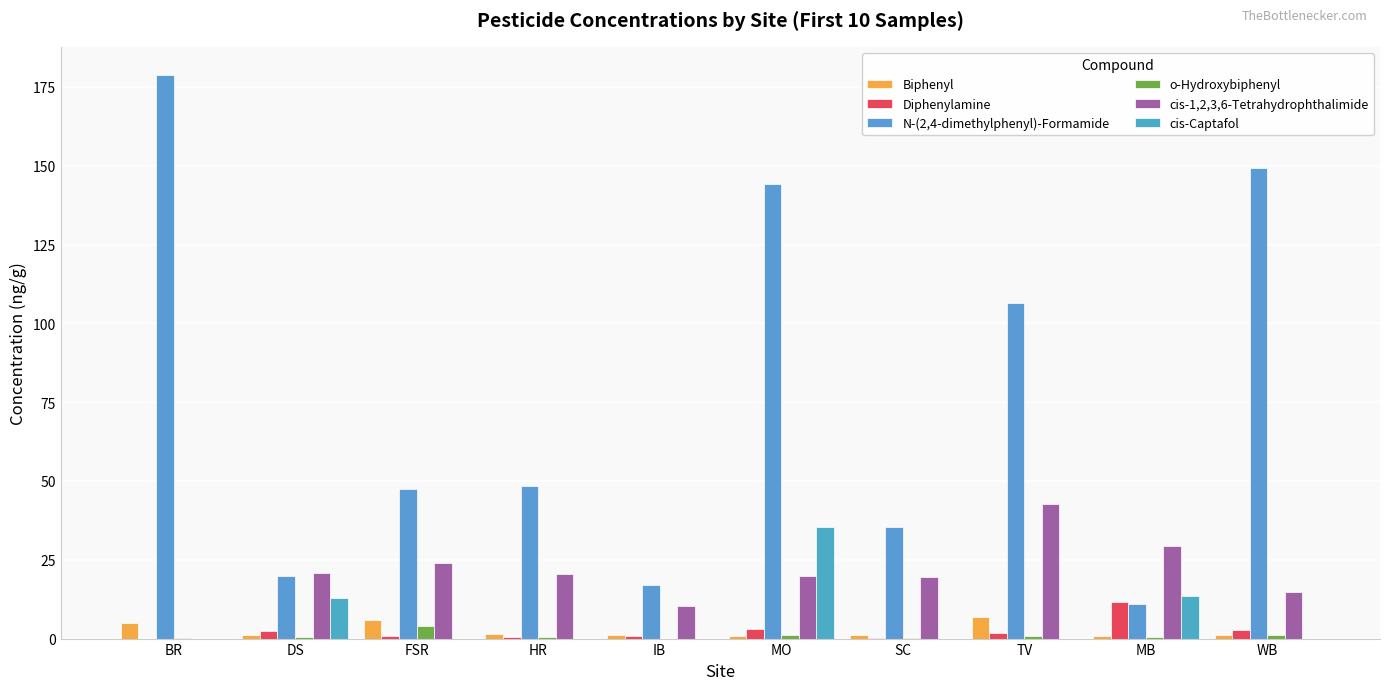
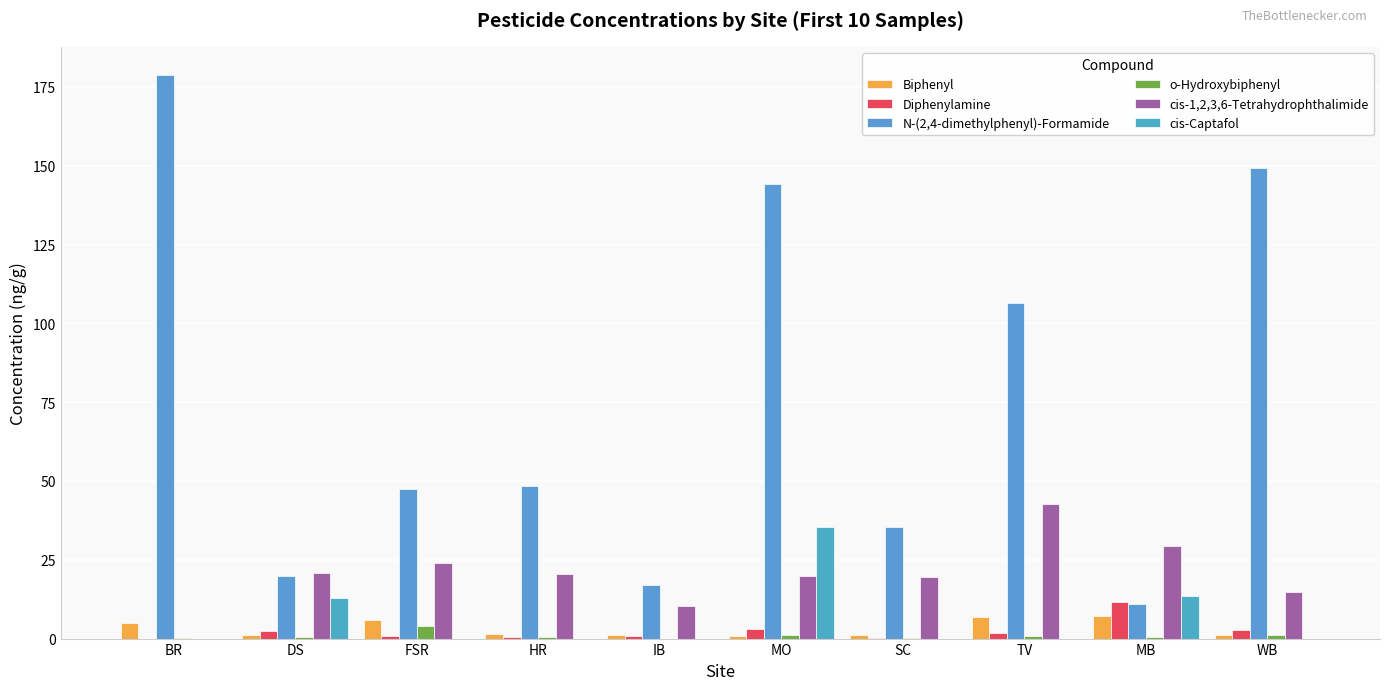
  {
    "Biphenyl": {
      "BR": 5,
      "DS": 1,
      "FSR": 6,
      "HR": 1,
      "IB": 1,
      "MO": 1,
      "SC": 1,
      "TV": 7,
-     "MB": 1,
+     "MB": 7,
      "WB": 1
    },
    "Diphenylamine": {
      "BR": 0,
      "DS": 2,
      "MO": 3,
      "TV": 2,
      "MB": 11,
      "WB": 3
    },
    "o-Hydroxybiphenyl": {
      "FSR": 4,
      "IB": 0,
      "MO": 1,
      "WB": 1
    },
    "cis-1,2,3,6-Tetrahydrophthalimide": {
      "BR": 0,
      "DS": 21,
      "FSR": 24,
      "HR": 20,
      "IB": 10,
      "MO": 20,
      "SC": 20,
      "TV": 43,
      "MB": 29,
      "WB": 15
    }
  }
